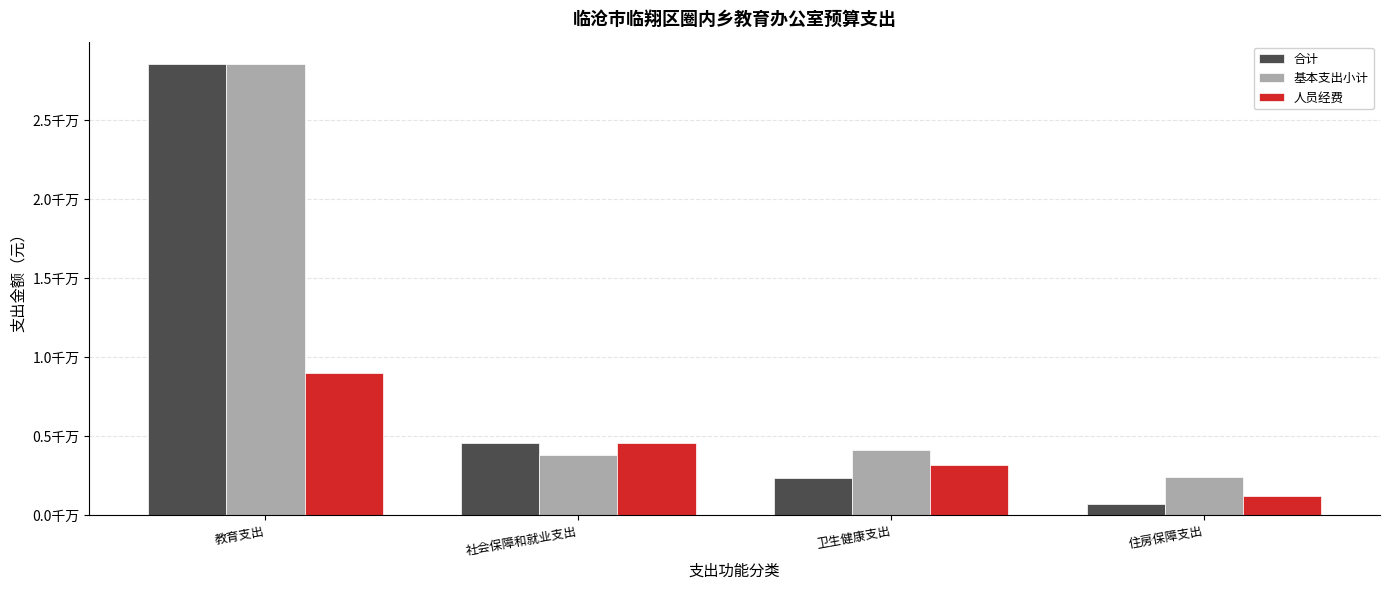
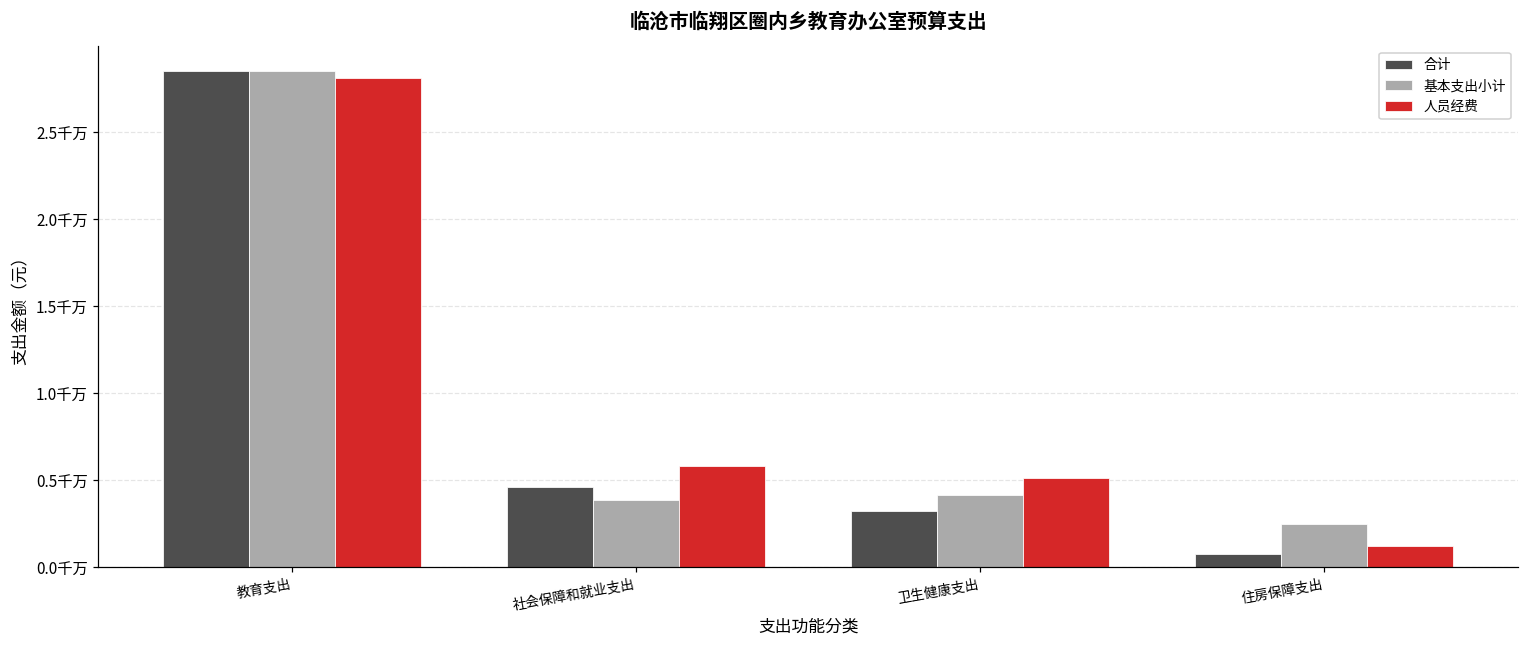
  {
    "合计": {
      "教育支出": "2.85千万",
      "社会保障和就业支出": "0.46千万",
-     "卫生健康支出": "0.24千万",
+     "卫生健康支出": "0.32千万",
      "住房保障支出": "0.07千万"
    },
    "基本支出小计": {
      "教育支出": "2.85千万",
      "社会保障和就业支出": "0.38千万",
      "卫生健康支出": "0.42千万",
      "住房保障支出": "0.25千万"
    },
    "人员经费": {
-     "教育支出": "0.90千万",
-     "社会保障和就业支出": "0.46千万",
-     "卫生健康支出": "0.32千万",
+     "教育支出": "2.81千万",
+     "社会保障和就业支出": "0.58千万",
+     "卫生健康支出": "0.51千万",
      "住房保障支出": "0.12千万"
    }
  }
